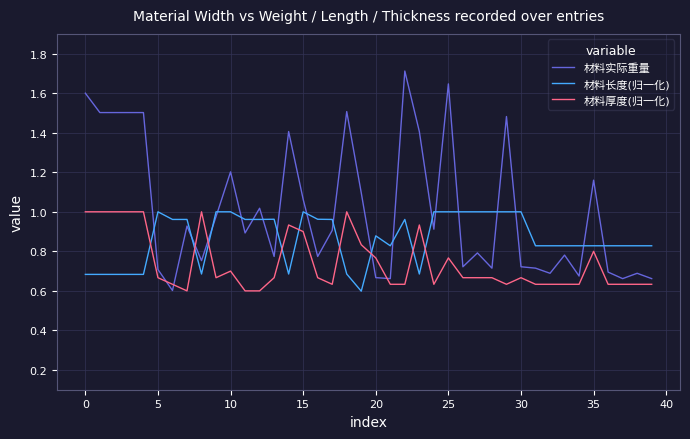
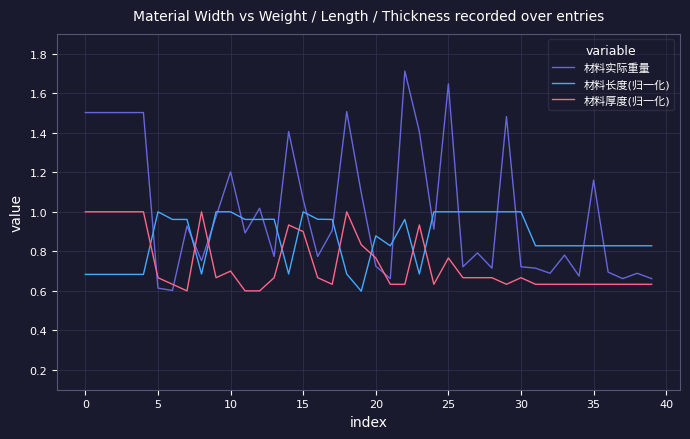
  {
    "材料实际重量": {
-     "0": 1.60,
-     "5": 0.71,
+     "0": 1.50,
+     "5": 0.61,
      "10": 1.20,
      "15": 1.06,
-     "20": 0.67,
+     "20": 0.73,
      "25": 1.65,
      "30": 0.72,
      "35": 1.16
    },
    "材料长度(归一化)": {
      "0": 0.68,
      "5": 1.00,
      "10": 1.00,
      "15": 1.00,
      "20": 0.88,
      "25": 1.00,
      "30": 1.00,
      "35": 0.83
    },
    "材料厚度(归一化)": {
      "0": 1.00,
      "5": 0.67,
      "10": 0.70,
      "15": 0.90,
      "20": 0.77,
      "25": 0.77,
      "30": 0.67,
-     "35": 0.80
+     "35": 0.63
    }
  }
